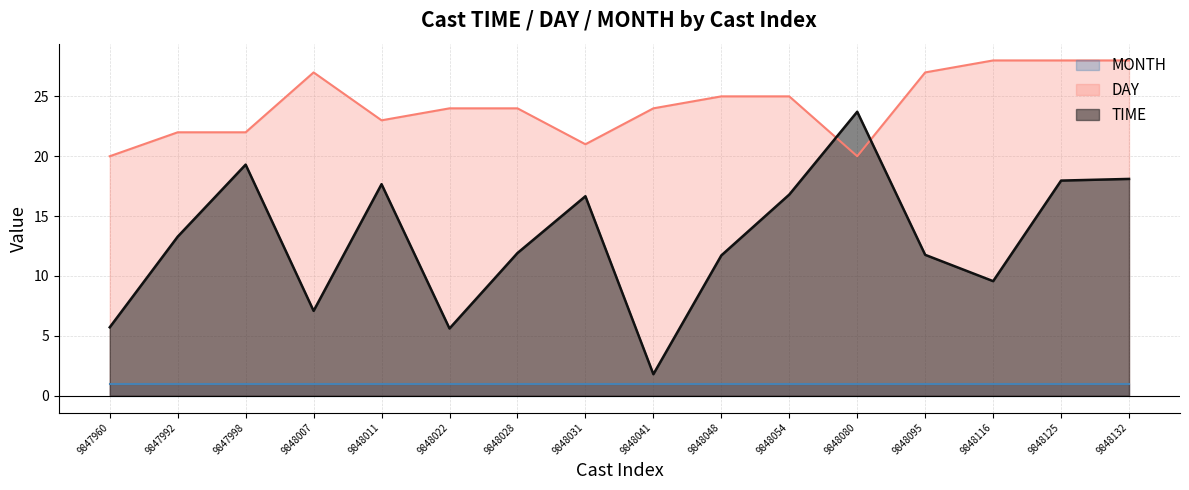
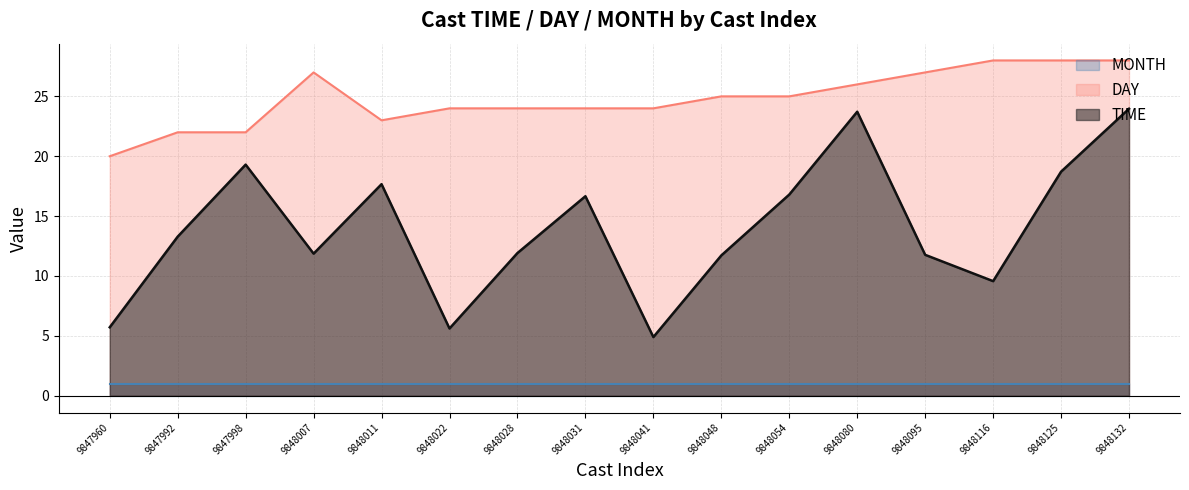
  {
    "MONTH": {
      "9847960": 1.0,
      "9847992": 1.0,
      "9847998": 1.0,
      "9848007": 1.0,
      "9848011": 1.0,
      "9848022": 1.0,
      "9848028": 1.0,
      "9848031": 1.0,
      "9848041": 1.0,
      "9848048": 1.0,
      "9848054": 1.0,
      "9848080": 1.0,
      "9848095": 1.0,
      "9848116": 1.0,
      "9848125": 1.0,
      "9848132": 1.0
    },
    "DAY": {
      "9847960": 20,
      "9847992": 22,
      "9847998": 22,
      "9848007": 27,
      "9848011": 23,
      "9848022": 24,
      "9848028": 24,
-     "9848031": 21,
+     "9848031": 24,
      "9848041": 24,
      "9848048": 25,
      "9848054": 25,
-     "9848080": 20,
+     "9848080": 26,
      "9848095": 27,
      "9848116": 28,
      "9848125": 28,
      "9848132": 28
    },
    "TIME": {
      "9847960": 5.7,
      "9847992": 13.3,
      "9847998": 19.3,
-     "9848007": 7.1,
+     "9848007": 11.9,
      "9848011": 17.7,
      "9848022": 5.6,
      "9848028": 11.9,
      "9848031": 16.7,
-     "9848041": 1.8,
+     "9848041": 4.9,
      "9848048": 11.7,
      "9848054": 16.8,
      "9848080": 23.7,
      "9848095": 11.8,
      "9848116": 9.6,
-     "9848125": 18.0,
-     "9848132": 18.1
+     "9848125": 18.7,
+     "9848132": 24.0
    }
  }
